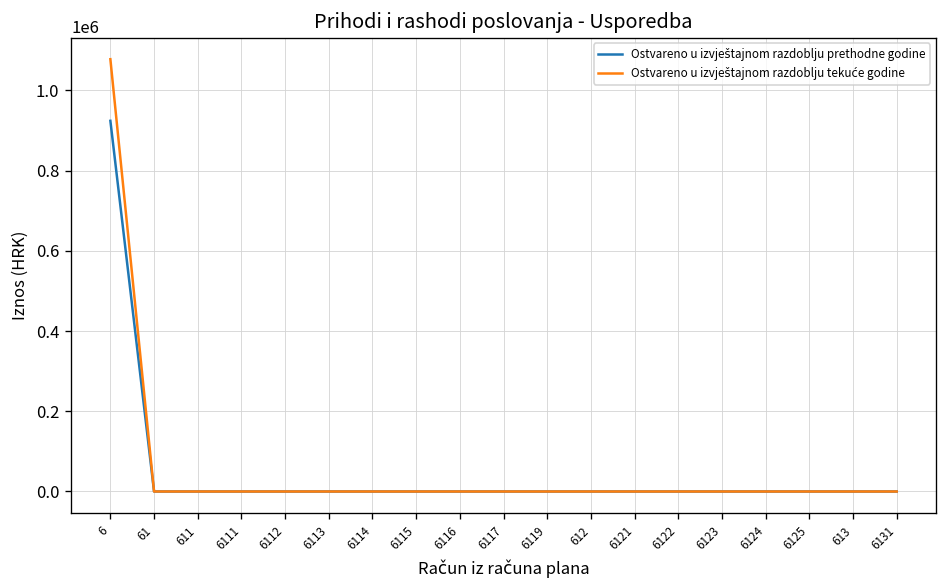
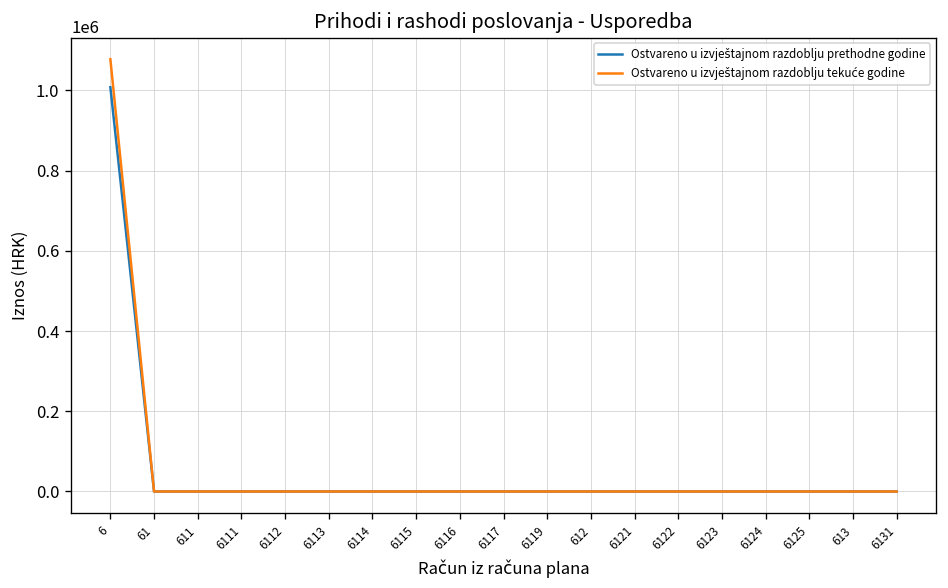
  {
    "Ostvareno u izvještajnom razdoblju prethodne godine": {
-     "6": 920000
+     "6": 1010000
    },
    "Ostvareno u izvještajnom razdoblju tekuće godine": {
      "6": 1080000
    }
  }
